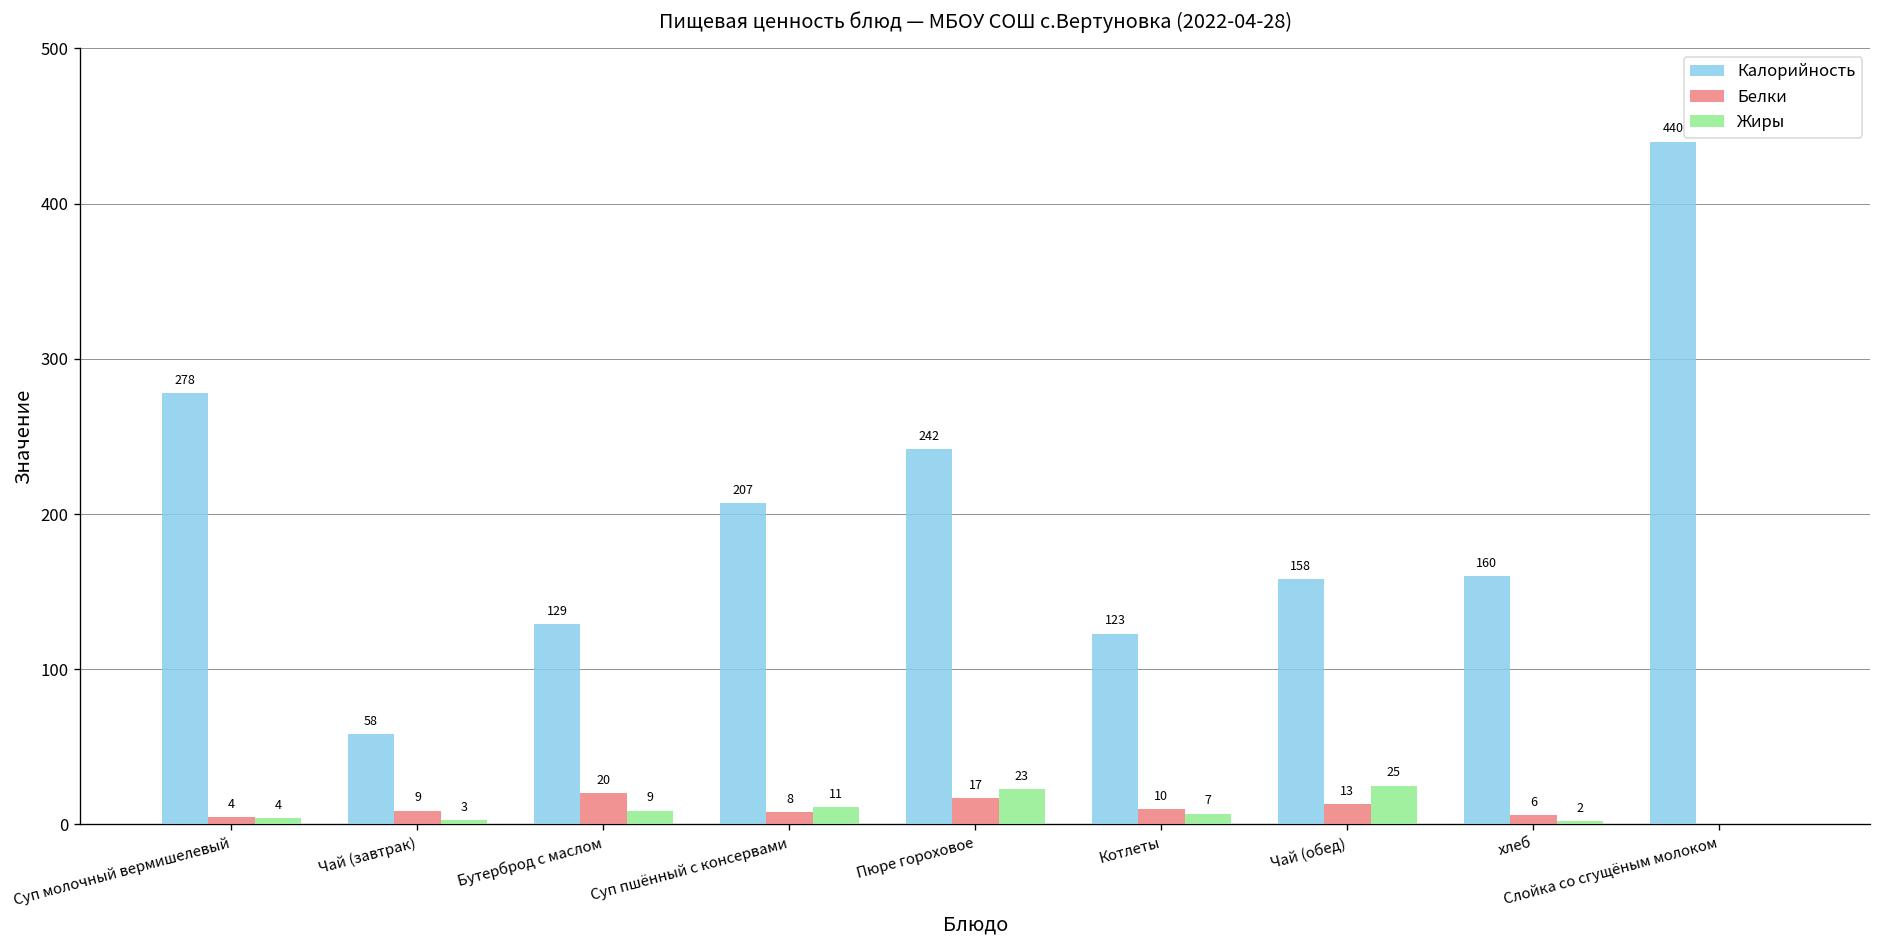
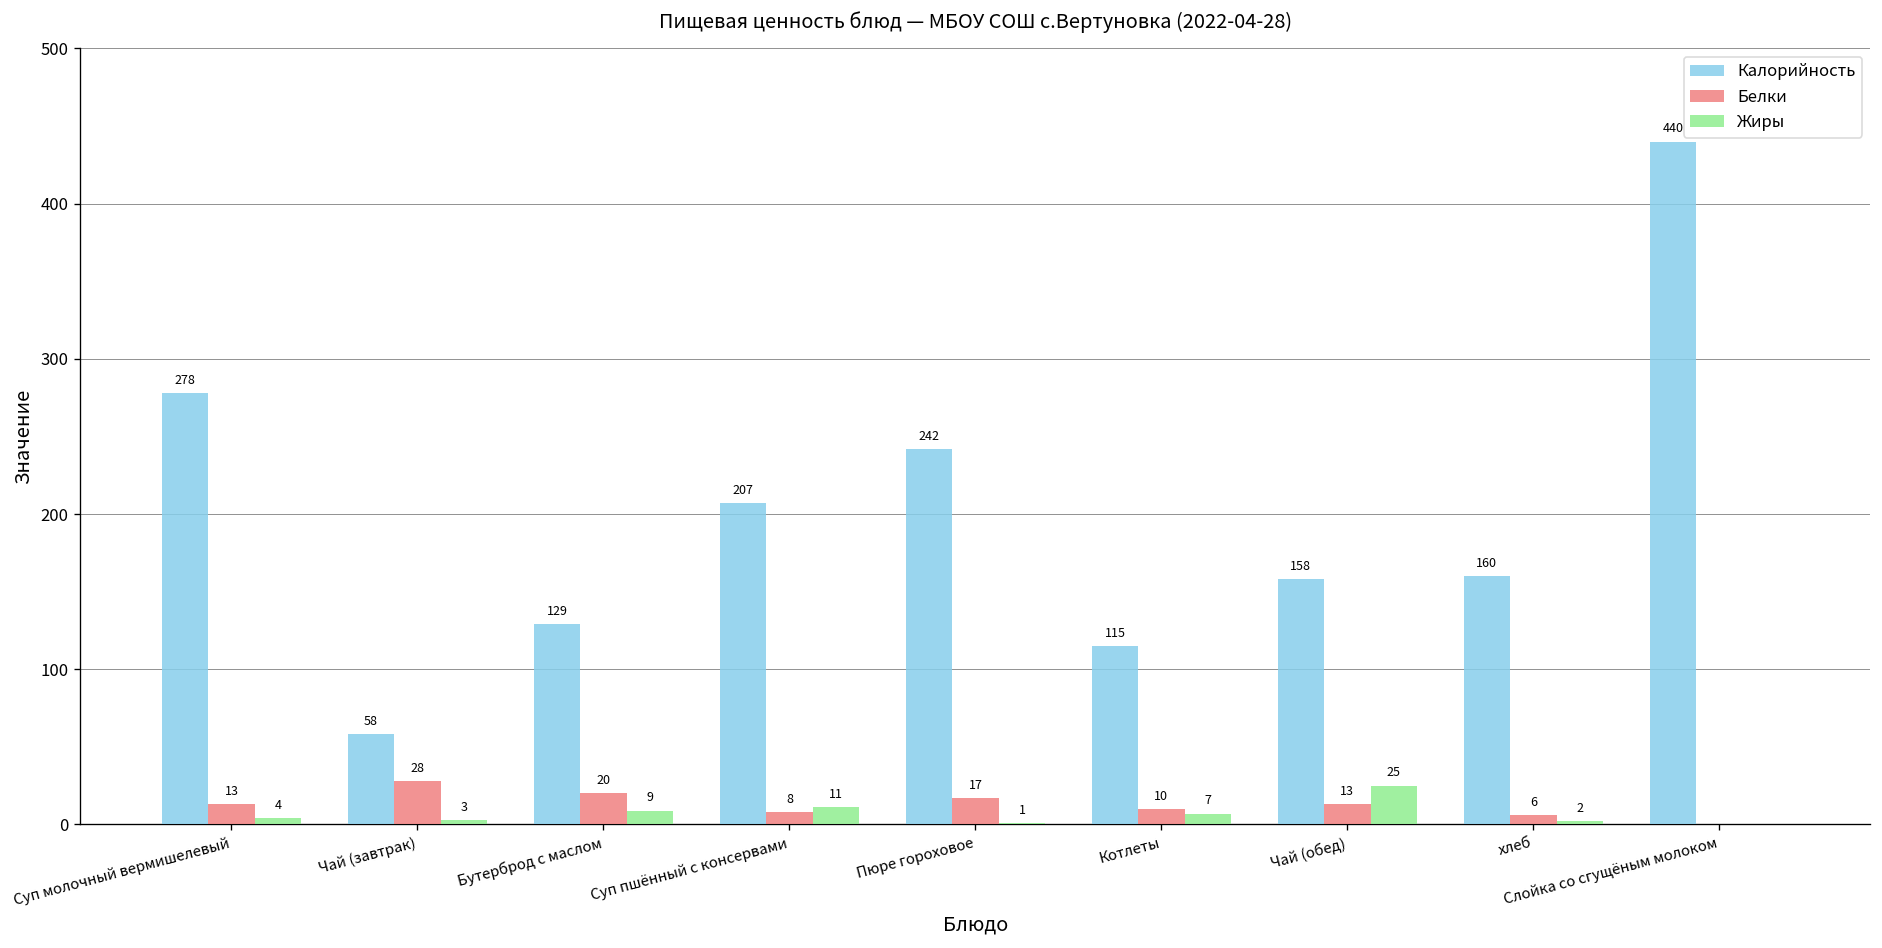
  {
    "Калорийность": {
      "Суп молочный вермишелевый": 278,
      "Чай (завтрак)": 58,
      "Бутерброд с маслом": 129,
      "Суп пшённый с консервами": 207,
      "Пюре гороховое": 242,
-     "Котлеты": 123,
+     "Котлеты": 115,
      "Чай (обед)": 158,
      "хлеб": 160,
      "Слойка со сгущёным молоком": 440
    },
    "Белки": {
-     "Суп молочный вермишелевый": 4,
-     "Чай (завтрак)": 9,
+     "Суп молочный вермишелевый": 13,
+     "Чай (завтрак)": 28,
      "Бутерброд с маслом": 20,
      "Суп пшённый с консервами": 8,
      "Пюре гороховое": 17,
      "Котлеты": 10,
      "Чай (обед)": 13,
      "хлеб": 6
    },
    "Жиры": {
      "Суп молочный вермишелевый": 4,
      "Чай (завтрак)": 3,
      "Бутерброд с маслом": 9,
      "Суп пшённый с консервами": 11,
-     "Пюре гороховое": 23,
+     "Пюре гороховое": 1,
      "Котлеты": 7,
      "Чай (обед)": 25,
      "хлеб": 2
    }
  }
